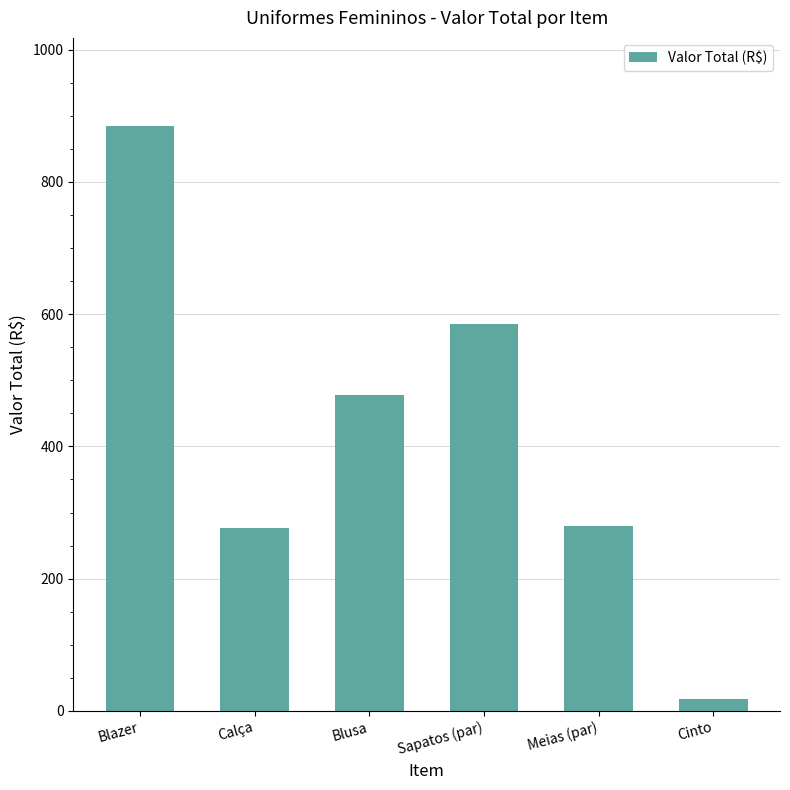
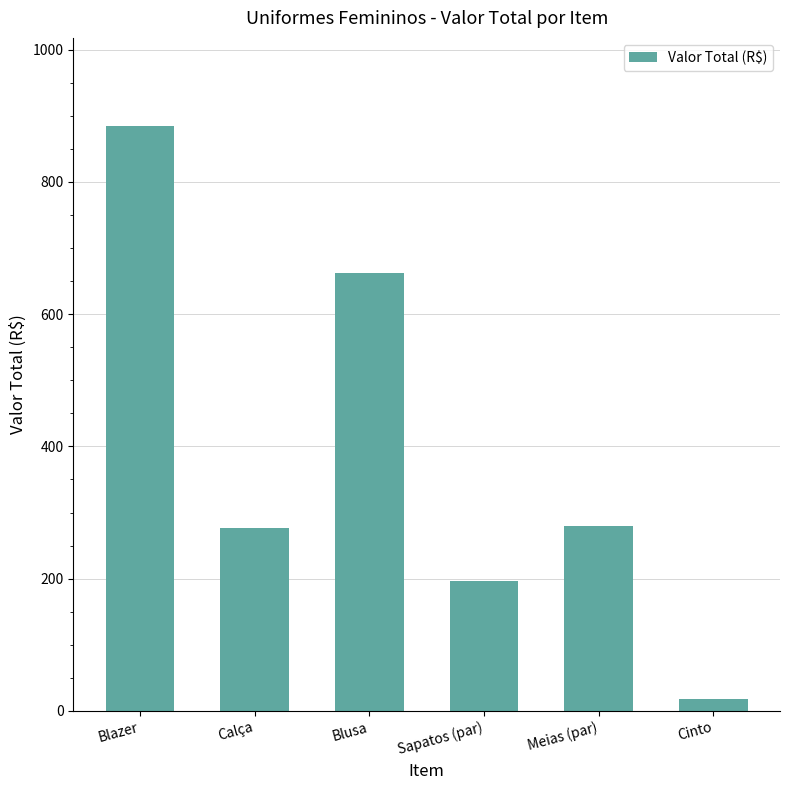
  {
    "Blazer": 890,
    "Calça": 280,
-   "Blusa": 480,
-   "Sapatos (par)": 590,
+   "Blusa": 660,
+   "Sapatos (par)": 200,
    "Meias (par)": 280,
    "Cinto": 20
  }
